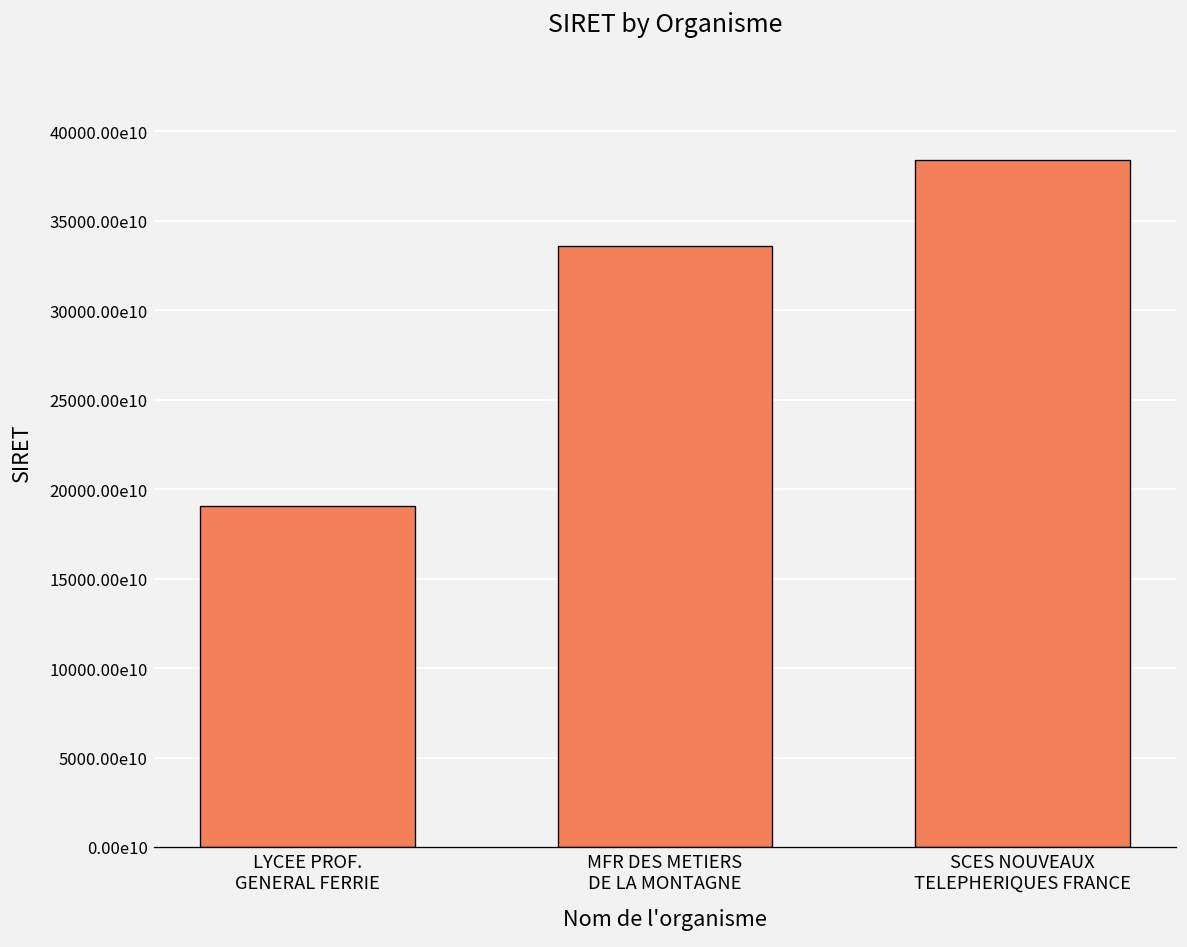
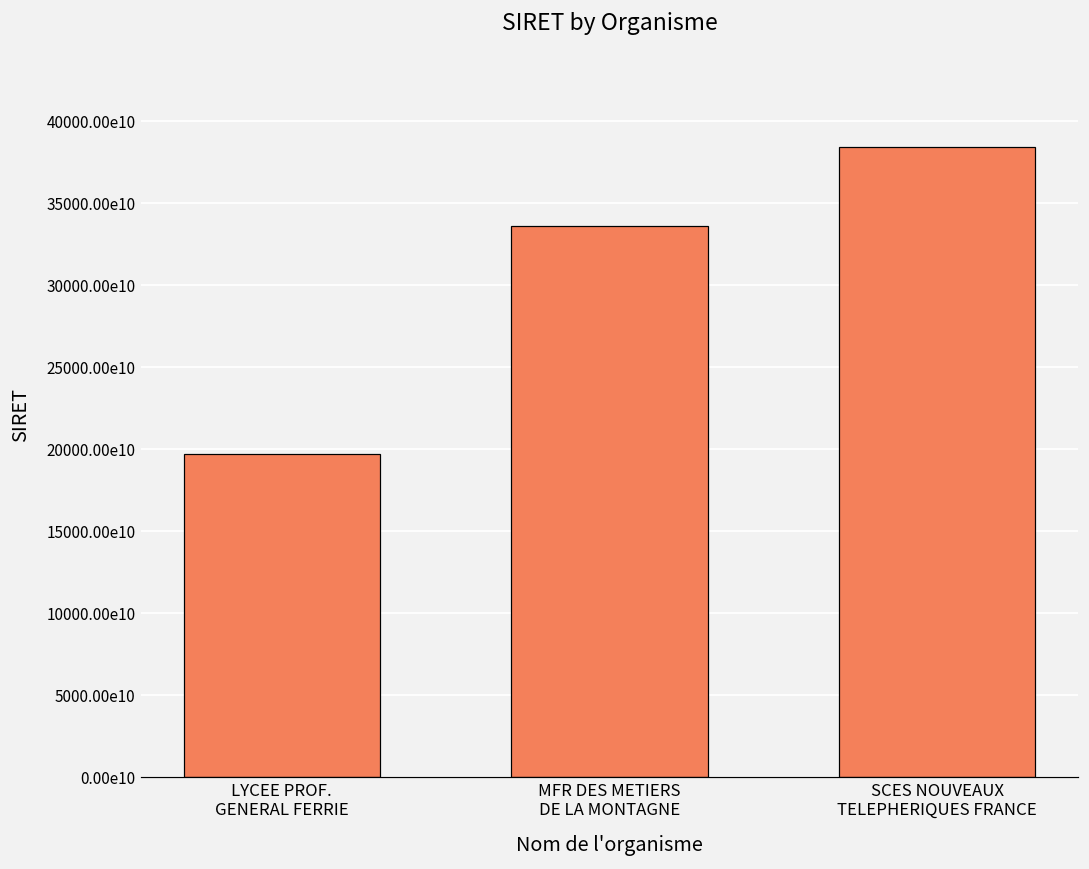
  {
-   "LYCEE PROF. GENERAL FERRIE": 191000000000000,
+   "LYCEE PROF. GENERAL FERRIE": 197000000000000,
    "MFR DES METIERS DE LA MONTAGNE": 336000000000000,
    "SCES NOUVEAUX TELEPHERIQUES FRANCE": 384000000000000
  }
